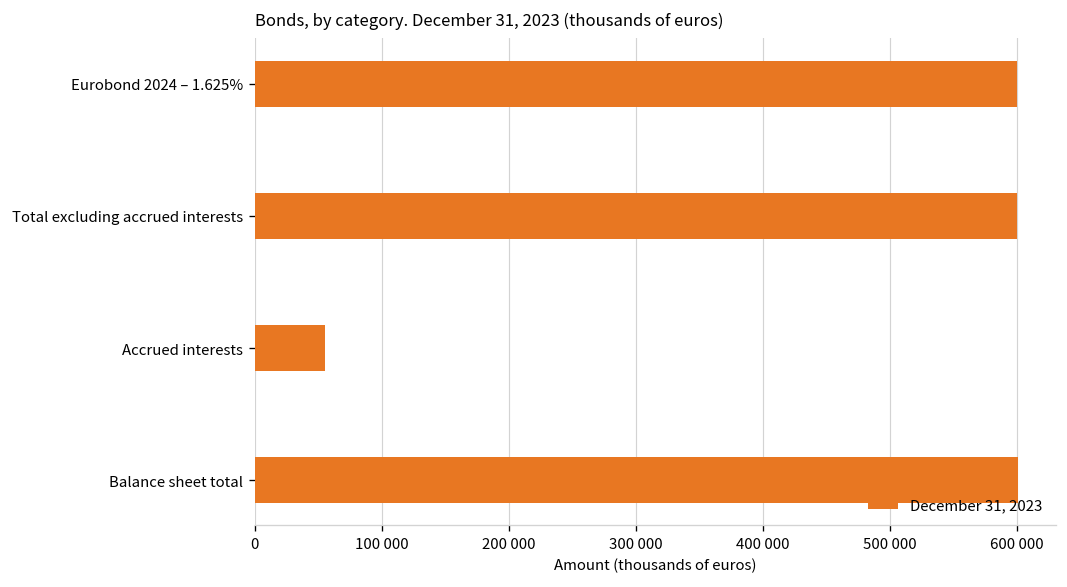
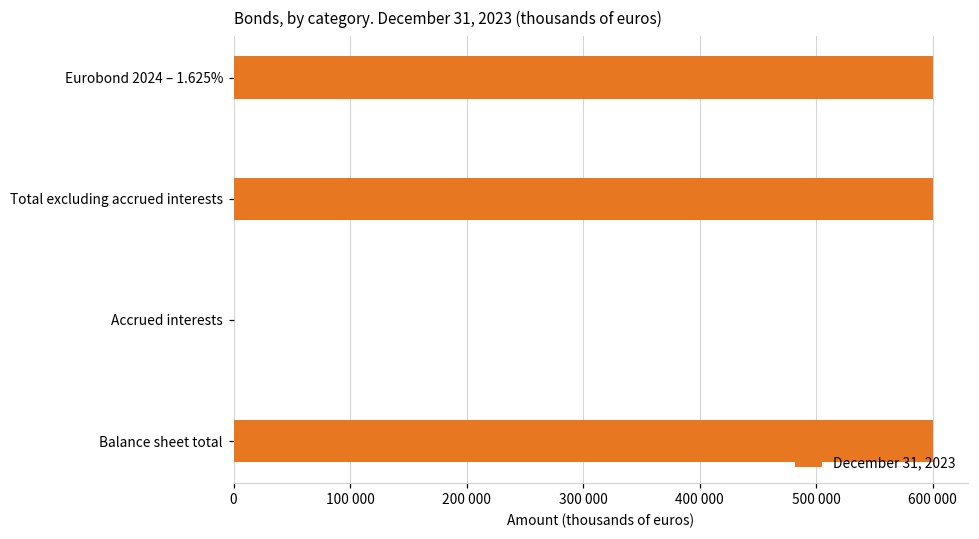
  {
    "Eurobond 2024 – 1.625%": 600000,
    "Total excluding accrued interests": 600000,
-   "Accrued interests": 55000,
+   "Accrued interests": 0,
    "Balance sheet total": 600000
  }
